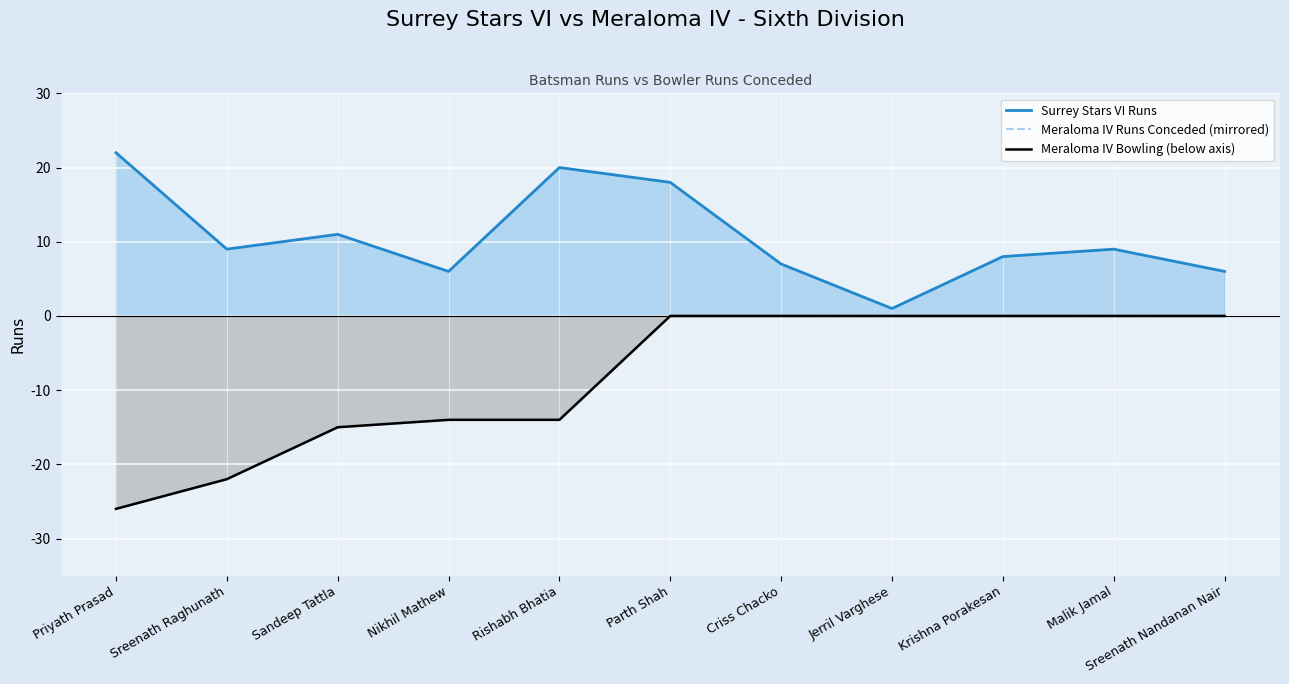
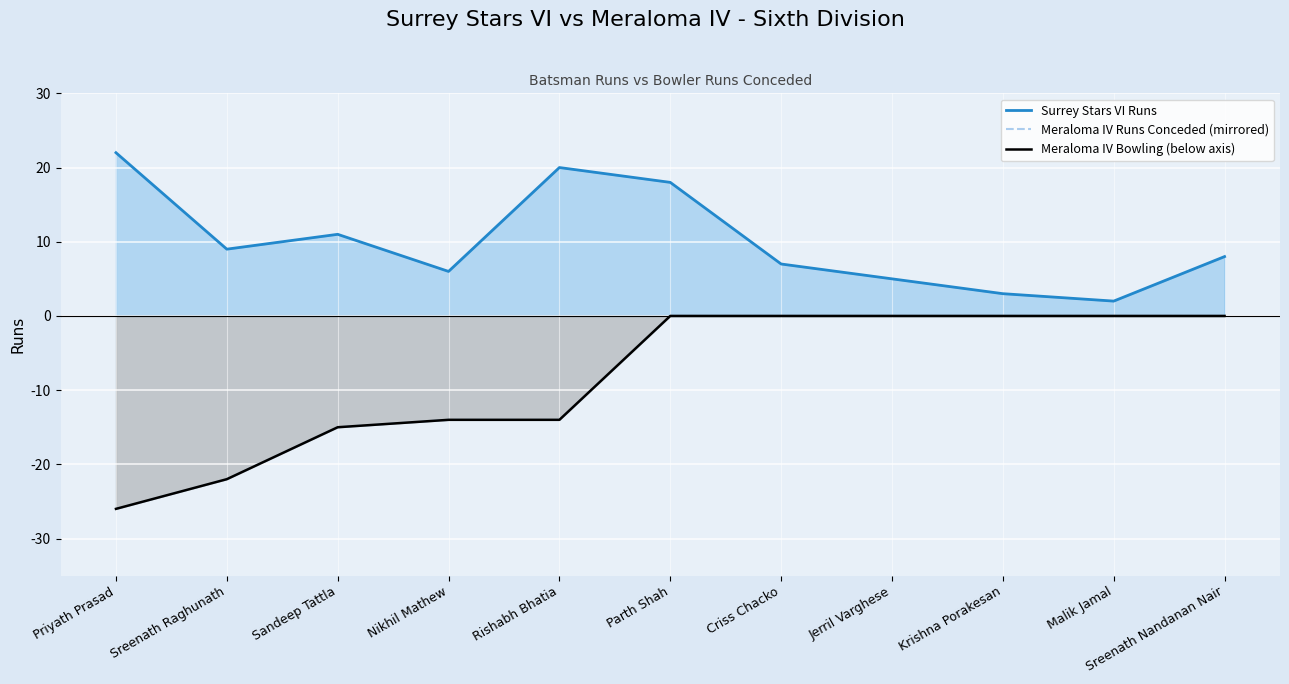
  {
    "Surrey Stars VI Runs": {
      "Priyath Prasad": 22,
      "Sreenath Raghunath": 9,
      "Sandeep Tattla": 11,
      "Nikhil Mathew": 6,
      "Rishabh Bhatia": 20,
      "Parth Shah": 18,
      "Criss Chacko": 7,
-     "Jerril Varghese": 1,
-     "Krishna Porakesan": 8,
-     "Malik Jamal": 9,
-     "Sreenath Nandanan Nair": 6
+     "Jerril Varghese": 5,
+     "Krishna Porakesan": 3,
+     "Malik Jamal": 2,
+     "Sreenath Nandanan Nair": 8
    },
    "Meraloma IV Bowling (below axis)": {
      "Priyath Prasad": -26,
      "Sreenath Raghunath": -22,
      "Sandeep Tattla": -15,
      "Nikhil Mathew": -14,
      "Rishabh Bhatia": -14
    }
  }
